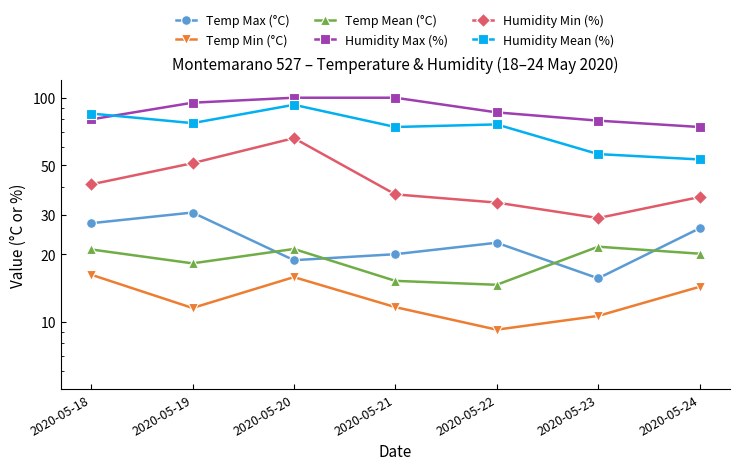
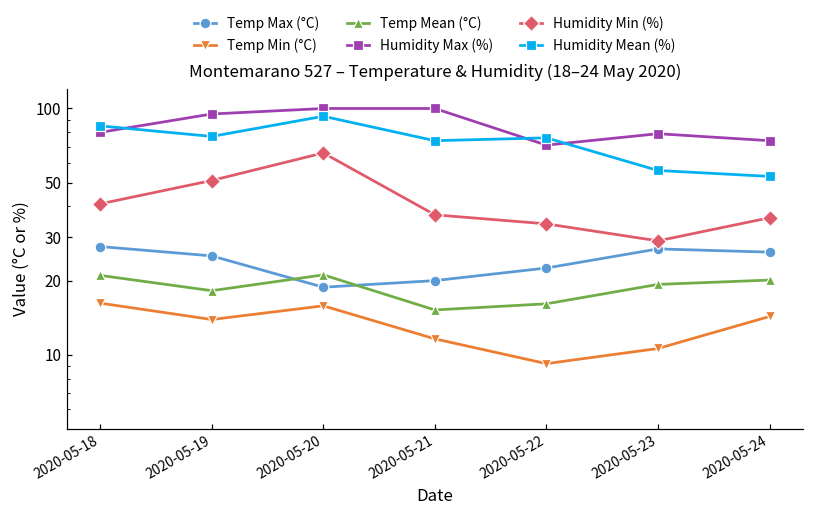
  {
    "Temp Max (°C)": {
      "2020-05-18": 28,
-     "2020-05-19": 31,
+     "2020-05-19": 25,
      "2020-05-20": 19,
      "2020-05-21": 20,
      "2020-05-22": 23,
-     "2020-05-23": 16,
+     "2020-05-23": 27,
      "2020-05-24": 26
    },
    "Temp Min (°C)": {
      "2020-05-18": 16,
-     "2020-05-19": 12,
+     "2020-05-19": 14,
      "2020-05-20": 16,
      "2020-05-21": 12,
      "2020-05-22": 9,
      "2020-05-23": 11,
      "2020-05-24": 14
    },
    "Temp Mean (°C)": {
      "2020-05-18": 21,
      "2020-05-19": 18,
      "2020-05-20": 21,
      "2020-05-21": 15,
-     "2020-05-22": 15,
-     "2020-05-23": 22,
+     "2020-05-22": 16,
+     "2020-05-23": 19,
      "2020-05-24": 20
    },
    "Humidity Max (%)": {
      "2020-05-18": 80,
      "2020-05-19": 95,
      "2020-05-20": 100,
      "2020-05-21": 100,
-     "2020-05-22": 86,
+     "2020-05-22": 71,
      "2020-05-23": 79,
      "2020-05-24": 74
    },
    "Humidity Min (%)": {
      "2020-05-18": 41,
      "2020-05-19": 51,
      "2020-05-20": 66,
      "2020-05-21": 37,
      "2020-05-22": 34,
      "2020-05-23": 29,
      "2020-05-24": 36
    },
    "Humidity Mean (%)": {
      "2020-05-18": 85,
      "2020-05-19": 77,
      "2020-05-20": 93,
      "2020-05-21": 74,
      "2020-05-22": 76,
      "2020-05-23": 56,
      "2020-05-24": 53
    }
  }
